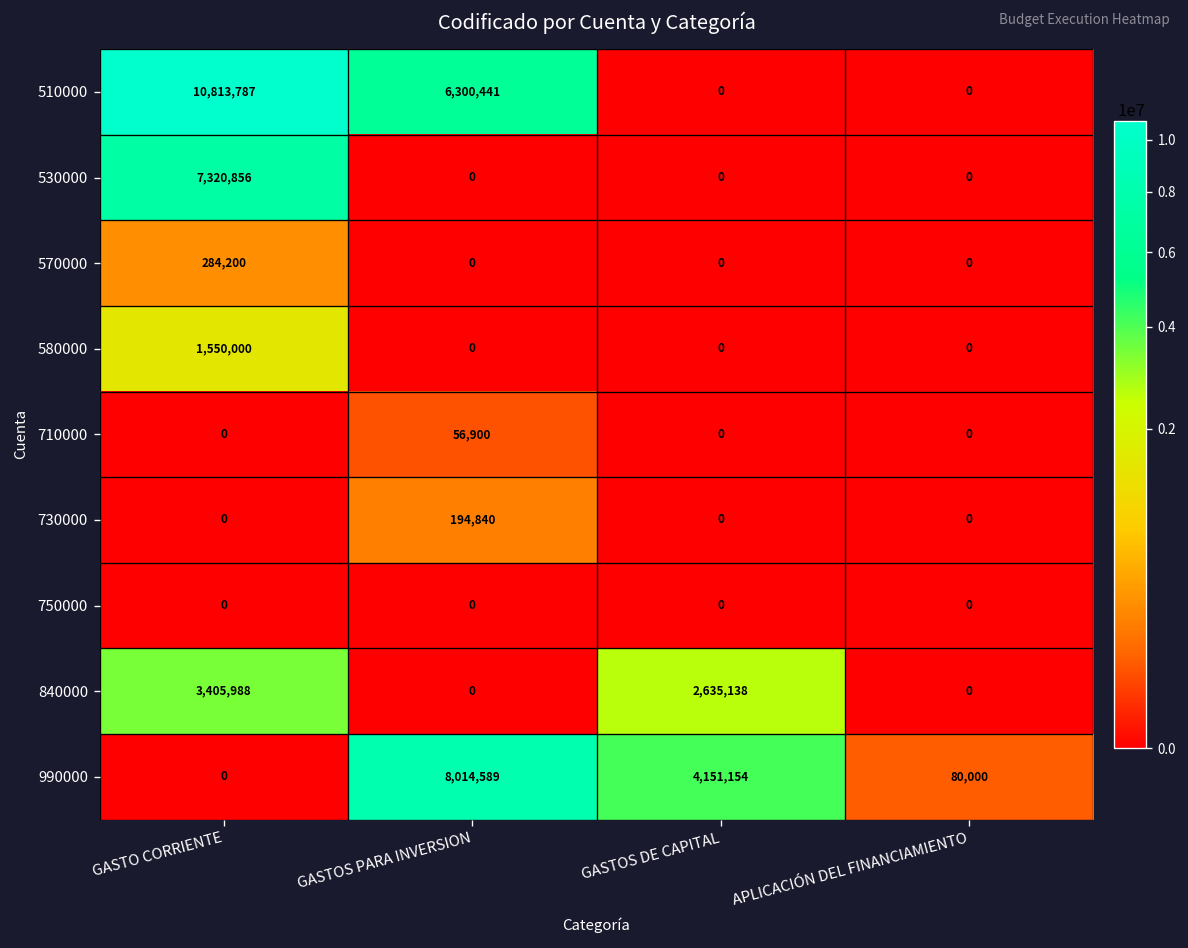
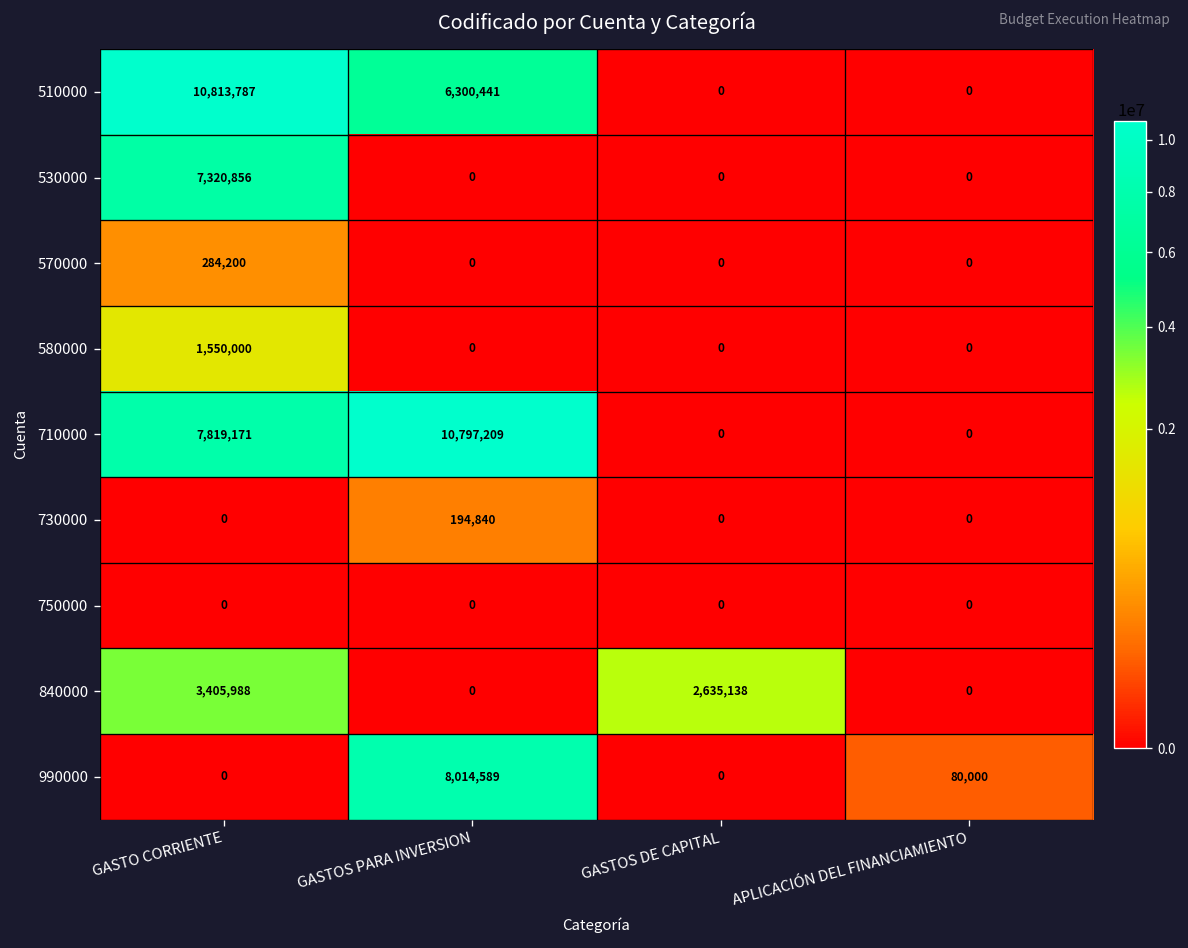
  {
    "510000": {
      "GASTO CORRIENTE": "10,813,787",
      "GASTOS PARA INVERSION": "6,300,441",
      "GASTOS DE CAPITAL": "0",
      "APLICACIÓN DEL FINANCIAMIENTO": "0"
    },
    "530000": {
      "GASTO CORRIENTE": "7,320,856",
      "GASTOS PARA INVERSION": "0",
      "GASTOS DE CAPITAL": "0",
      "APLICACIÓN DEL FINANCIAMIENTO": "0"
    },
    "570000": {
      "GASTO CORRIENTE": "284,200",
      "GASTOS PARA INVERSION": "0",
      "GASTOS DE CAPITAL": "0",
      "APLICACIÓN DEL FINANCIAMIENTO": "0"
    },
    "580000": {
      "GASTO CORRIENTE": "1,550,000",
      "GASTOS PARA INVERSION": "0",
      "GASTOS DE CAPITAL": "0",
      "APLICACIÓN DEL FINANCIAMIENTO": "0"
    },
    "710000": {
-     "GASTO CORRIENTE": "0",
-     "GASTOS PARA INVERSION": "56,900",
+     "GASTO CORRIENTE": "7,819,171",
+     "GASTOS PARA INVERSION": "10,797,209",
      "GASTOS DE CAPITAL": "0",
      "APLICACIÓN DEL FINANCIAMIENTO": "0"
    },
    "730000": {
      "GASTO CORRIENTE": "0",
      "GASTOS PARA INVERSION": "194,840",
      "GASTOS DE CAPITAL": "0",
      "APLICACIÓN DEL FINANCIAMIENTO": "0"
    },
    "750000": {
      "GASTO CORRIENTE": "0",
      "GASTOS PARA INVERSION": "0",
      "GASTOS DE CAPITAL": "0",
      "APLICACIÓN DEL FINANCIAMIENTO": "0"
    },
    "840000": {
      "GASTO CORRIENTE": "3,405,988",
      "GASTOS PARA INVERSION": "0",
      "GASTOS DE CAPITAL": "2,635,138",
      "APLICACIÓN DEL FINANCIAMIENTO": "0"
    },
    "990000": {
      "GASTO CORRIENTE": "0",
      "GASTOS PARA INVERSION": "8,014,589",
-     "GASTOS DE CAPITAL": "4,151,154",
+     "GASTOS DE CAPITAL": "0",
      "APLICACIÓN DEL FINANCIAMIENTO": "80,000"
    }
  }
